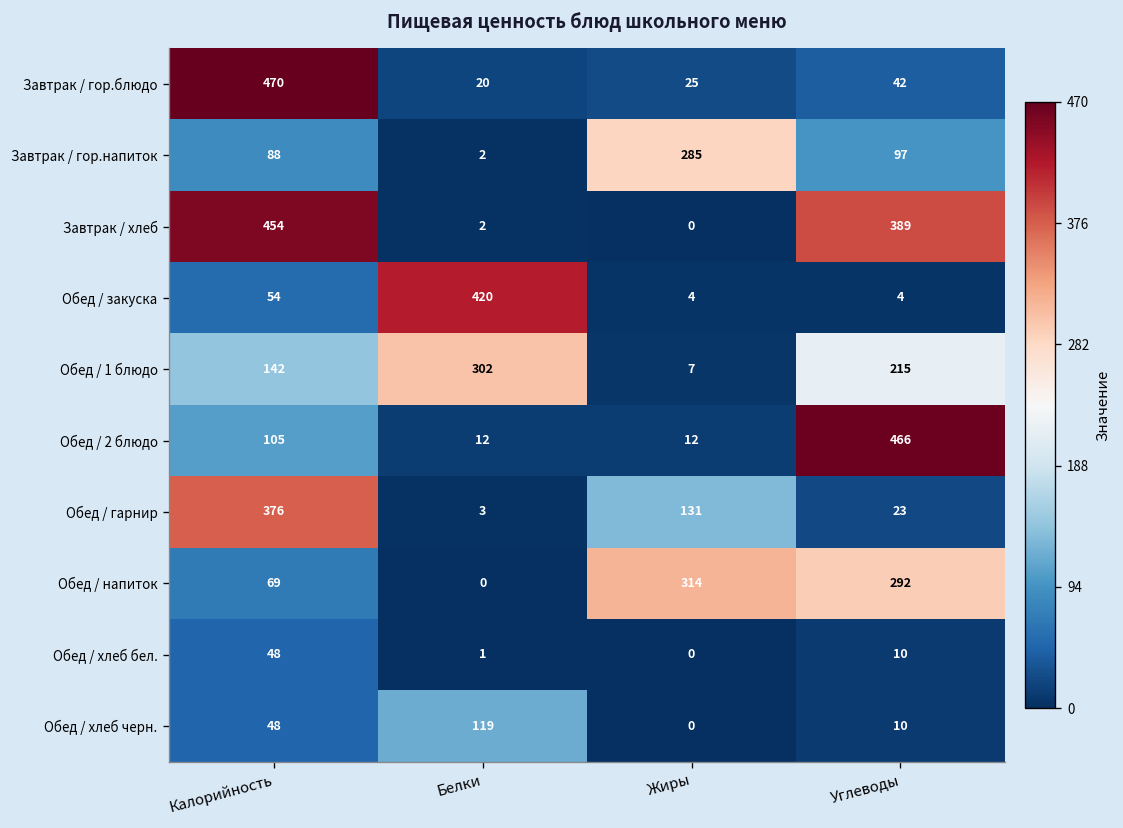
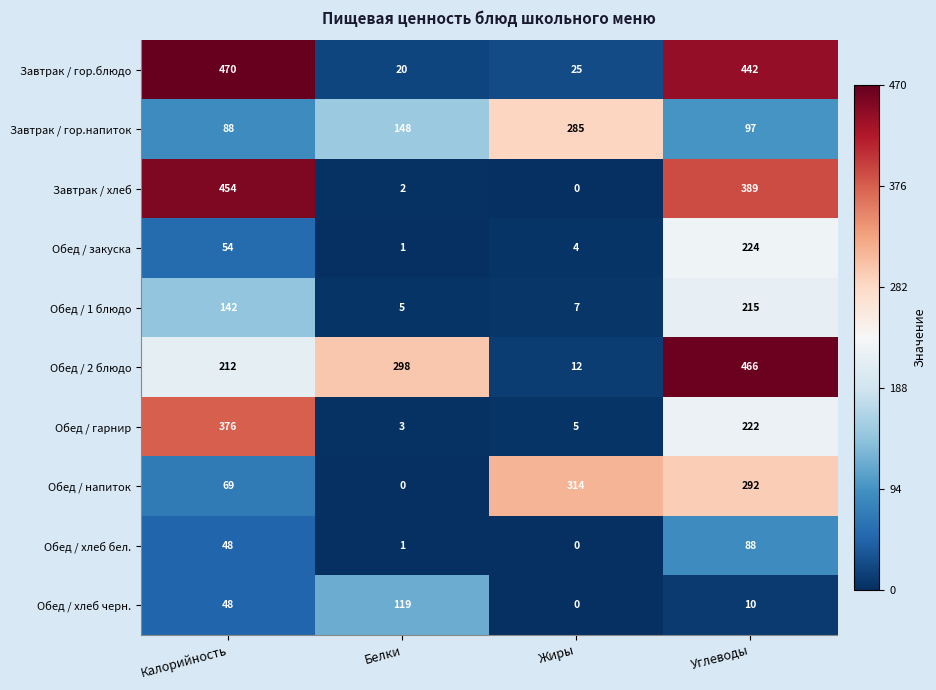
  {
    "Завтрак / гор.блюдо": {
      "Калорийность": 470,
      "Белки": 20,
      "Жиры": 25,
-     "Углеводы": 42
+     "Углеводы": 442
    },
    "Завтрак / гор.напиток": {
      "Калорийность": 88,
-     "Белки": 2,
+     "Белки": 148,
      "Жиры": 285,
      "Углеводы": 97
    },
    "Завтрак / хлеб": {
      "Калорийность": 454,
      "Белки": 2,
      "Жиры": 0,
      "Углеводы": 389
    },
    "Обед / закуска": {
      "Калорийность": 54,
-     "Белки": 420,
+     "Белки": 1,
      "Жиры": 4,
-     "Углеводы": 4
+     "Углеводы": 224
    },
    "Обед / 1 блюдо": {
      "Калорийность": 142,
-     "Белки": 302,
+     "Белки": 5,
      "Жиры": 7,
      "Углеводы": 215
    },
    "Обед / 2 блюдо": {
-     "Калорийность": 105,
-     "Белки": 12,
+     "Калорийность": 212,
+     "Белки": 298,
      "Жиры": 12,
      "Углеводы": 466
    },
    "Обед / гарнир": {
      "Калорийность": 376,
      "Белки": 3,
-     "Жиры": 131,
-     "Углеводы": 23
+     "Жиры": 5,
+     "Углеводы": 222
    },
    "Обед / напиток": {
      "Калорийность": 69,
      "Белки": 0,
      "Жиры": 314,
      "Углеводы": 292
    },
    "Обед / хлеб бел.": {
      "Калорийность": 48,
      "Белки": 1,
      "Жиры": 0,
-     "Углеводы": 10
+     "Углеводы": 88
    },
    "Обед / хлеб черн.": {
      "Калорийность": 48,
      "Белки": 119,
      "Жиры": 0,
      "Углеводы": 10
    }
  }
